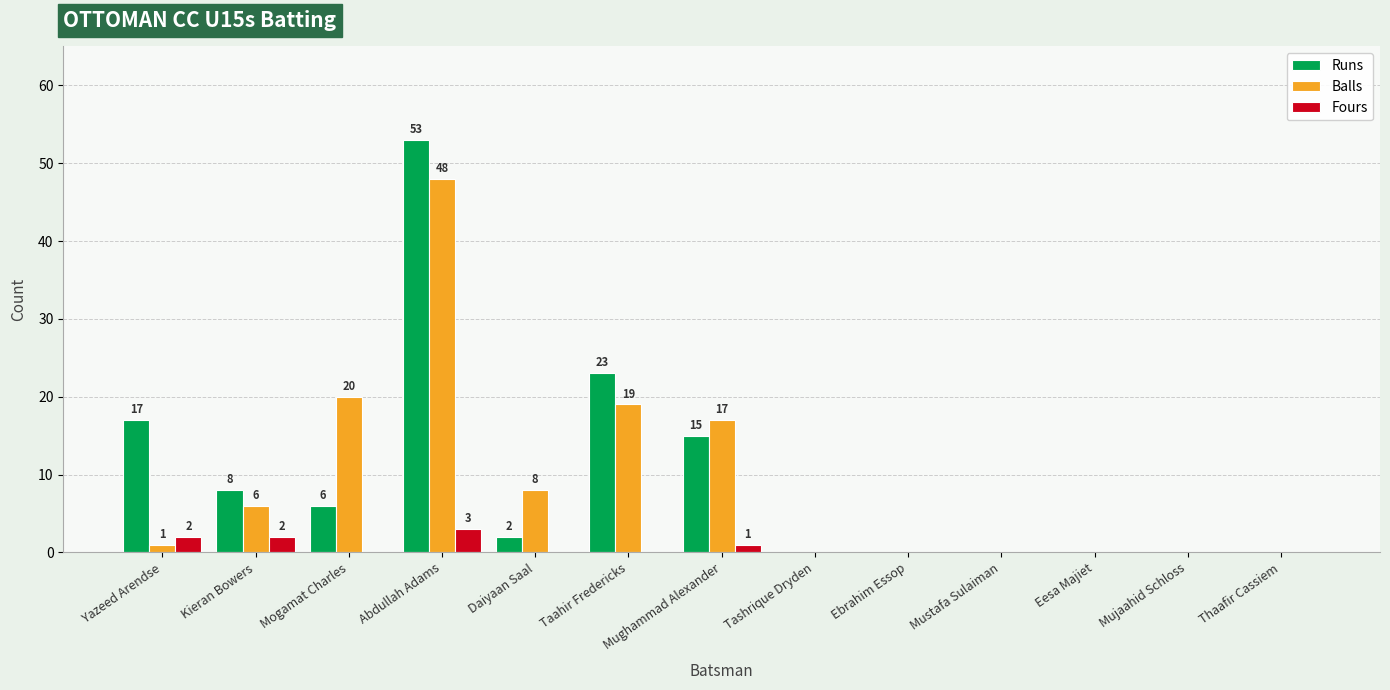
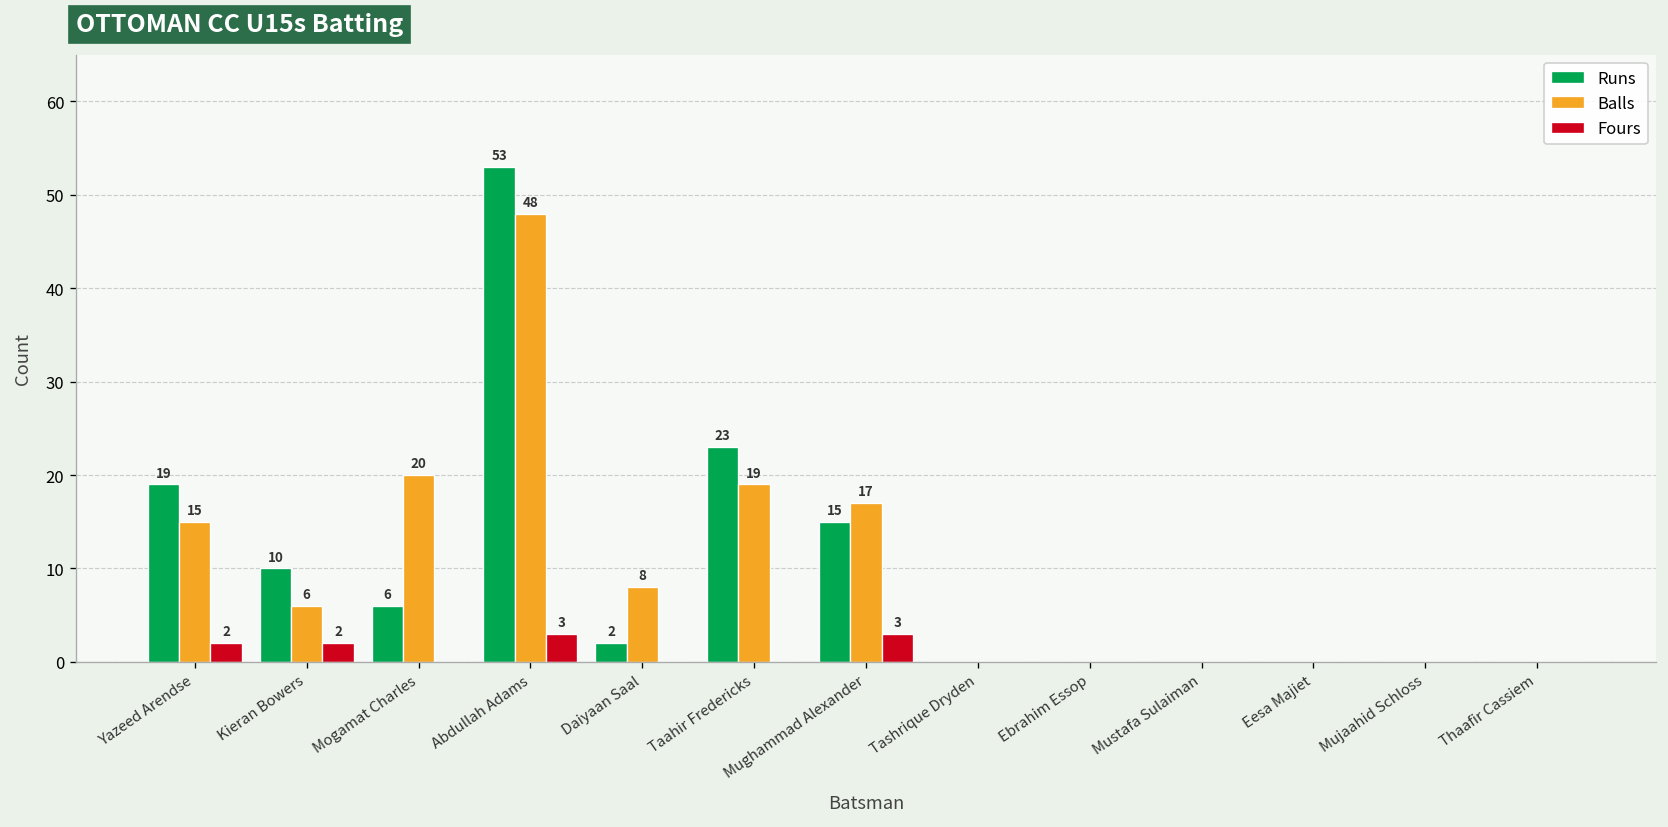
  {
    "Runs": {
-     "Yazeed Arendse": 17,
-     "Kieran Bowers": 8,
+     "Yazeed Arendse": 19,
+     "Kieran Bowers": 10,
      "Mogamat Charles": 6,
      "Abdullah Adams": 53,
      "Daiyaan Saal": 2,
      "Taahir Fredericks": 23,
      "Mughammad Alexander": 15
    },
    "Balls": {
-     "Yazeed Arendse": 1,
+     "Yazeed Arendse": 15,
      "Kieran Bowers": 6,
      "Mogamat Charles": 20,
      "Abdullah Adams": 48,
      "Daiyaan Saal": 8,
      "Taahir Fredericks": 19,
      "Mughammad Alexander": 17
    },
    "Fours": {
      "Yazeed Arendse": 2,
      "Kieran Bowers": 2,
      "Abdullah Adams": 3,
-     "Mughammad Alexander": 1
+     "Mughammad Alexander": 3
    }
  }
